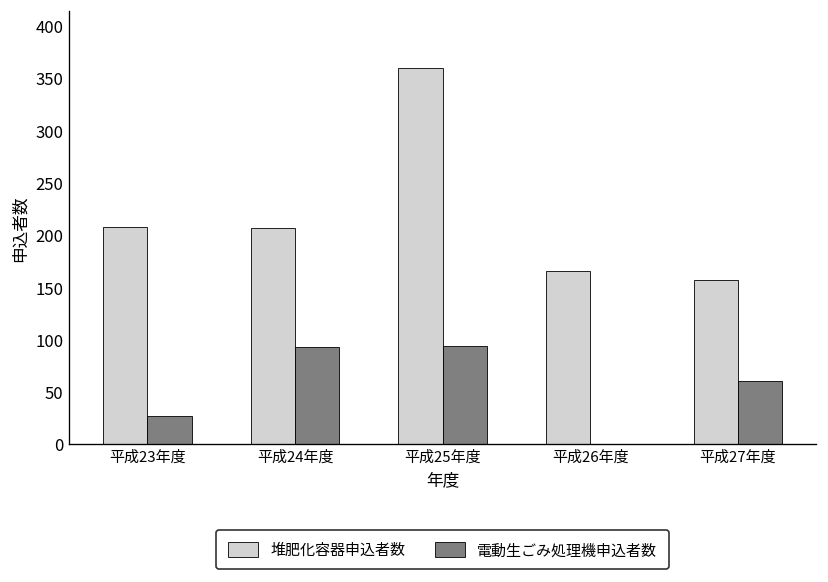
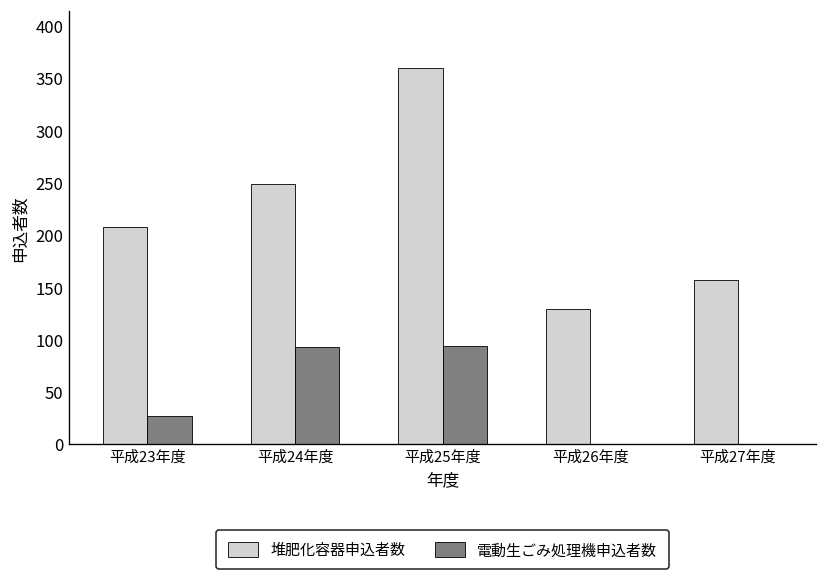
  {
    "堆肥化容器申込者数": {
      "平成23年度": 210,
-     "平成24年度": 210,
+     "平成24年度": 250,
      "平成25年度": 360,
-     "平成26年度": 170,
+     "平成26年度": 130,
      "平成27年度": 160
    },
    "電動生ごみ処理機申込者数": {
      "平成23年度": 30,
      "平成24年度": 90,
      "平成25年度": 90,
      "平成26年度": 0,
-     "平成27年度": 60
+     "平成27年度": 0
    }
  }
